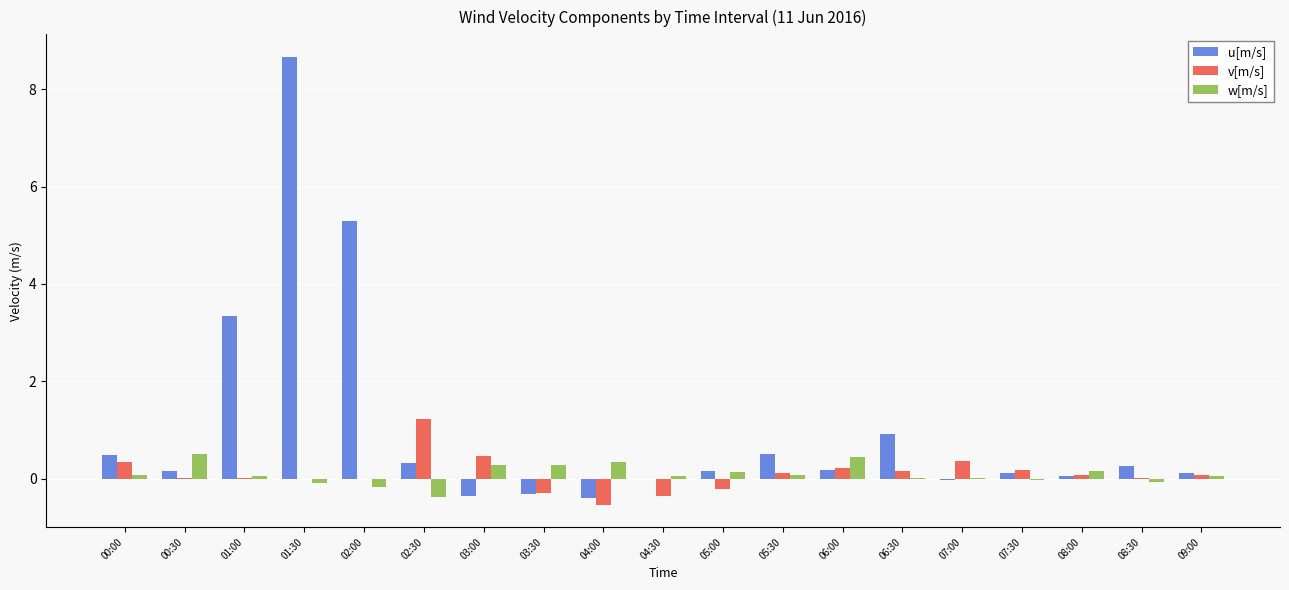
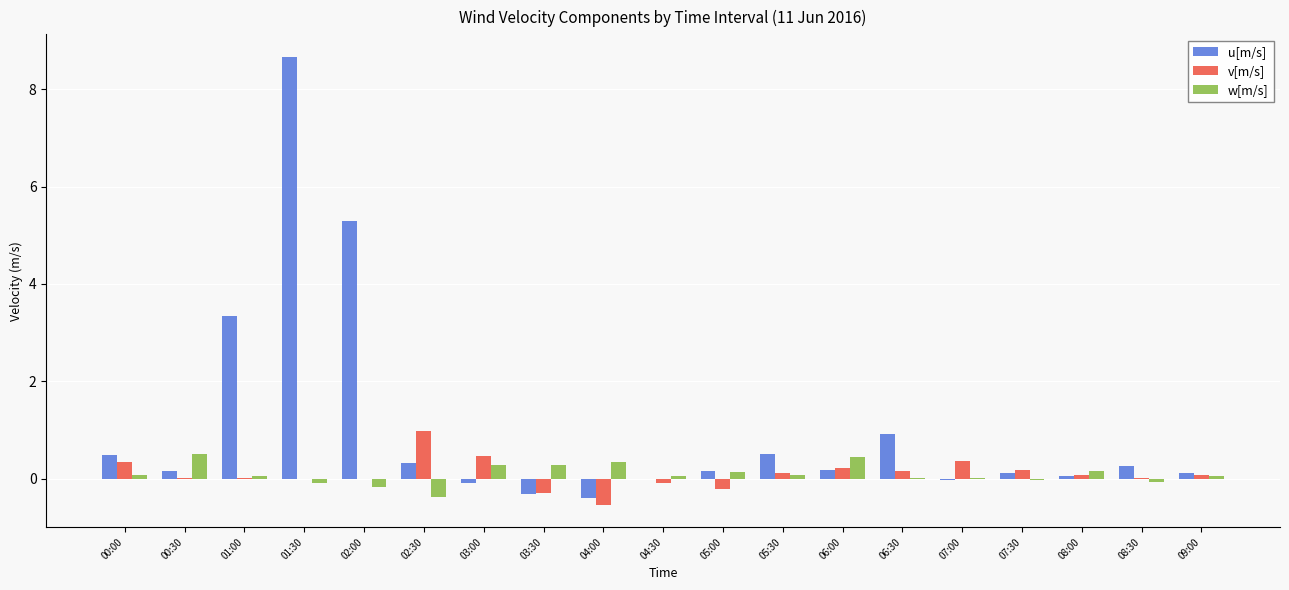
  {
    "u[m/s]": {
      "00:00": 0.5,
      "00:30": 0.2,
      "01:00": 3.3,
      "01:30": 8.7,
      "02:00": 5.3,
      "02:30": 0.3,
-     "03:00": -0.4,
+     "03:00": -0.1,
      "03:30": -0.3,
      "04:00": -0.4,
      "05:00": 0.2,
      "05:30": 0.5,
      "06:00": 0.2,
      "06:30": 0.9,
      "07:30": 0.1,
      "08:30": 0.3,
      "09:00": 0.1
    },
    "v[m/s]": {
      "00:00": 0.3,
-     "02:30": 1.2,
+     "02:30": 1.0,
      "03:00": 0.5,
      "03:30": -0.3,
      "04:00": -0.5,
-     "04:30": -0.4,
+     "04:30": -0.1,
      "05:00": -0.2,
      "05:30": 0.1,
      "06:00": 0.2,
      "06:30": 0.2,
      "07:00": 0.4,
      "07:30": 0.2,
      "08:00": 0.1,
      "09:00": 0.1
    },
    "w[m/s]": {
      "00:00": 0.1,
      "00:30": 0.5,
      "01:00": 0.1,
      "01:30": -0.1,
      "02:00": -0.2,
      "02:30": -0.4,
      "03:00": 0.3,
      "03:30": 0.3,
      "04:00": 0.3,
      "05:00": 0.1,
      "05:30": 0.1,
      "06:00": 0.5,
      "08:00": 0.2,
      "08:30": -0.1
    }
  }
